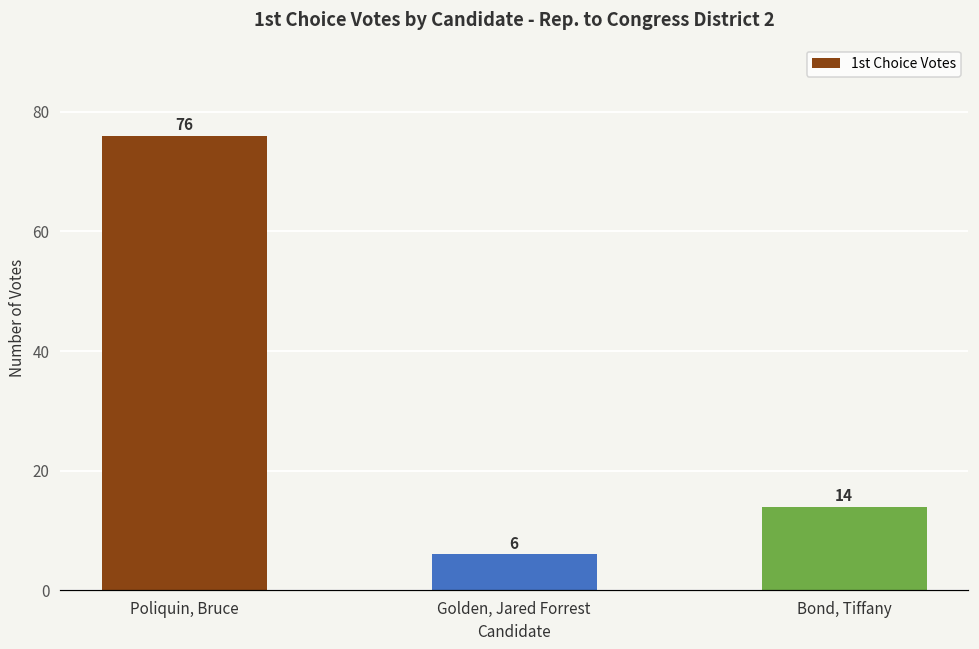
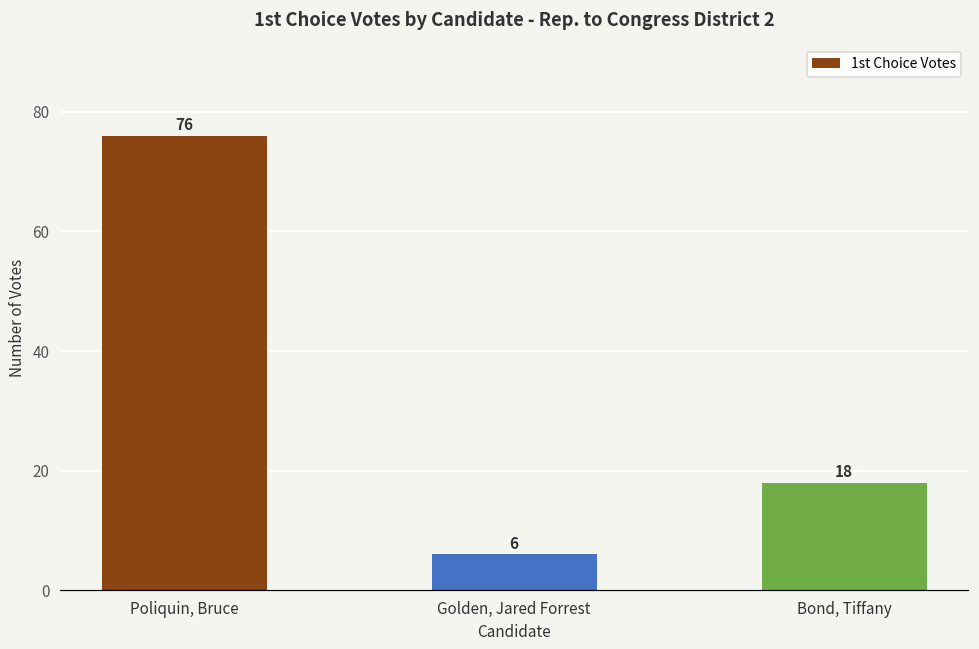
  {
    "Poliquin, Bruce": 76,
    "Golden, Jared Forrest": 6,
-   "Bond, Tiffany": 14
+   "Bond, Tiffany": 18
  }
